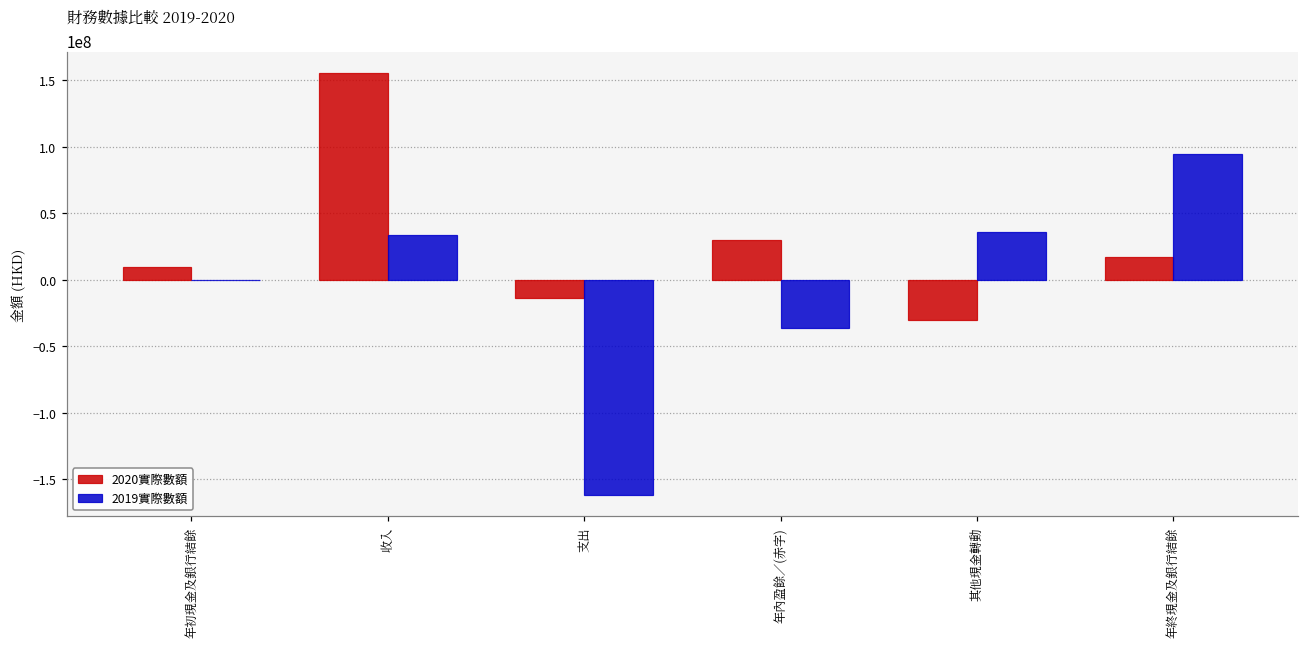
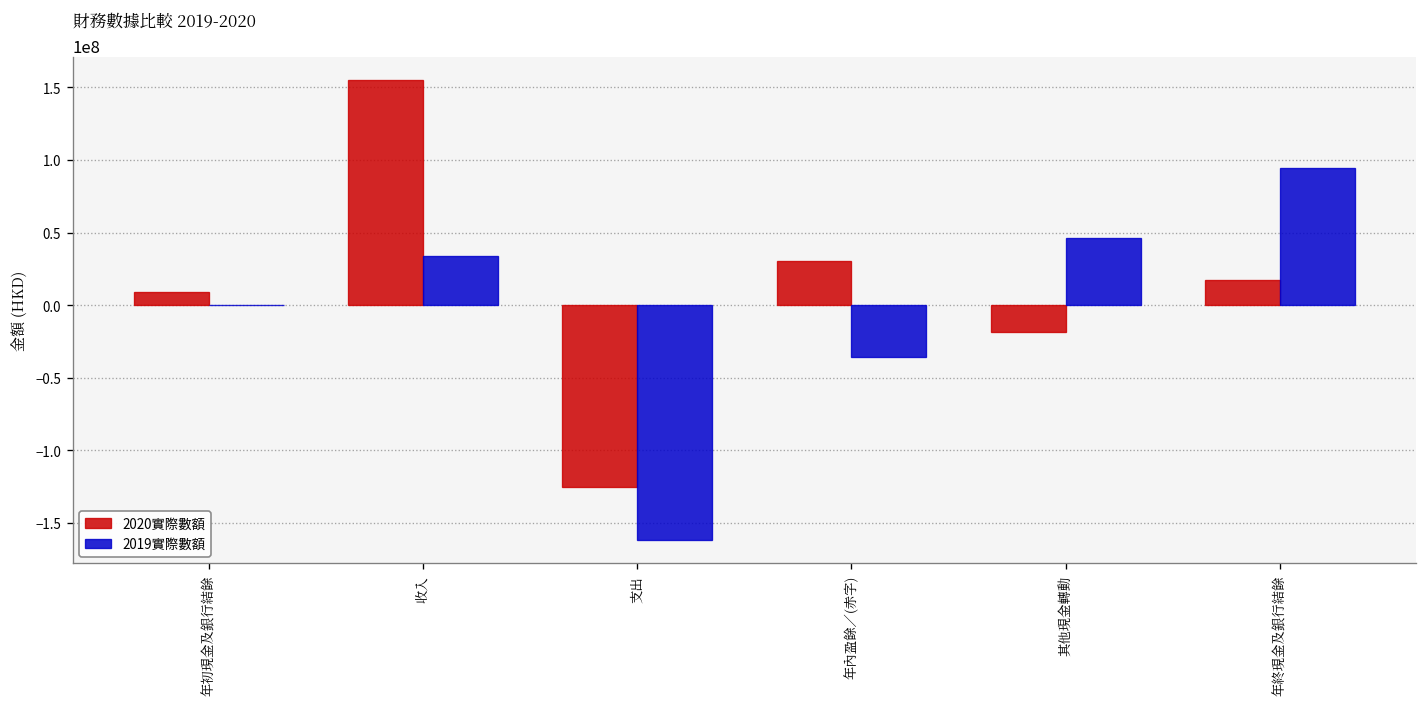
  {
    "2020實際數額": {
      "年初現金及銀行結餘": 9000000,
      "收入": 155000000,
-     "支出": -14000000,
+     "支出": -125000000,
      "年內盈餘／(赤字)": 30000000,
-     "其他現金轉動": -30000000,
+     "其他現金轉動": -18000000,
      "年終現金及銀行結餘": 17000000
    },
    "2019實際數額": {
      "收入": 34000000,
      "支出": -162000000,
      "年內盈餘／(赤字)": -36000000,
-     "其他現金轉動": 36000000,
+     "其他現金轉動": 46000000,
      "年終現金及銀行結餘": 95000000
    }
  }
